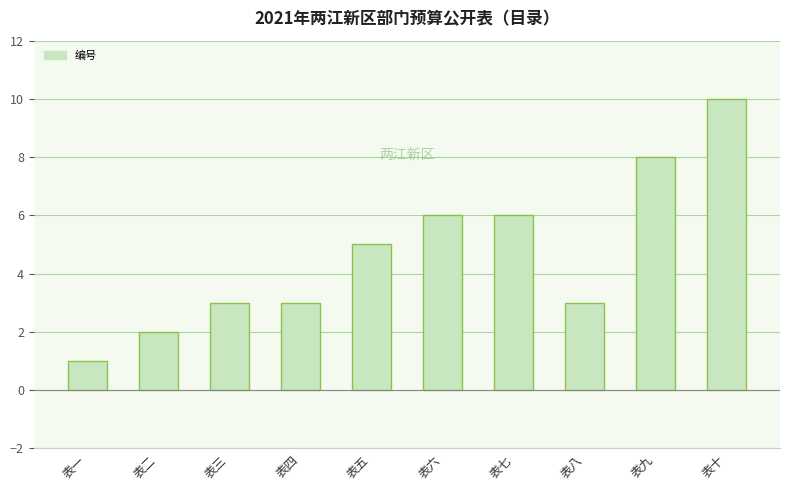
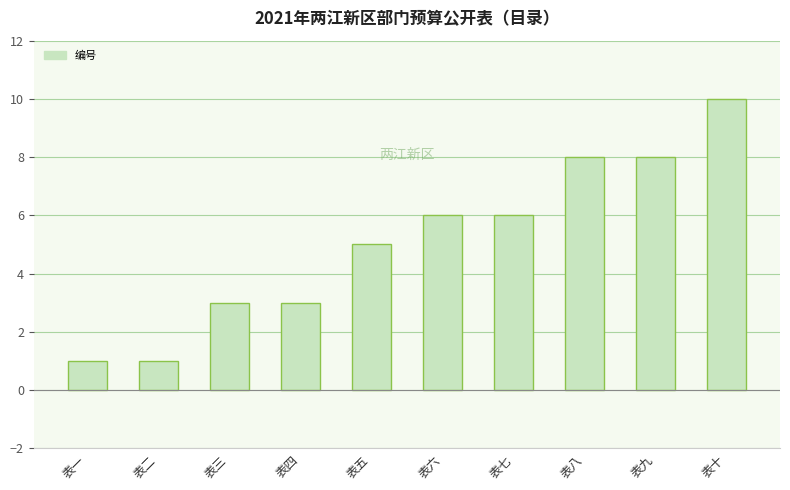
  {
    "表一": 1,
-   "表二": 2,
+   "表二": 1,
    "表三": 3,
    "表四": 3,
    "表五": 5,
    "表六": 6,
    "表七": 6,
-   "表八": 3,
+   "表八": 8,
    "表九": 8,
    "表十": 10
  }
